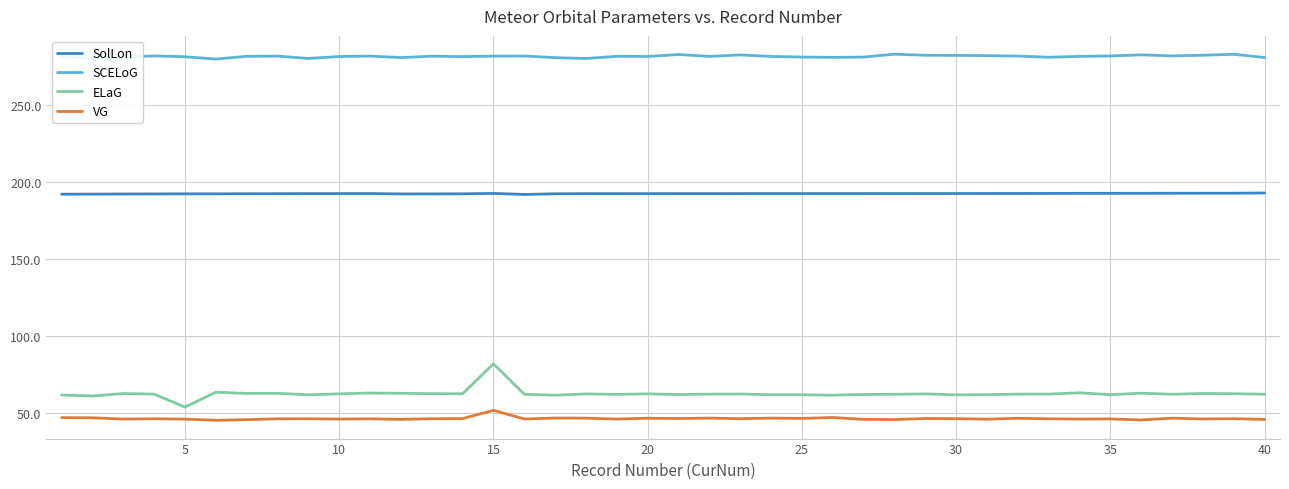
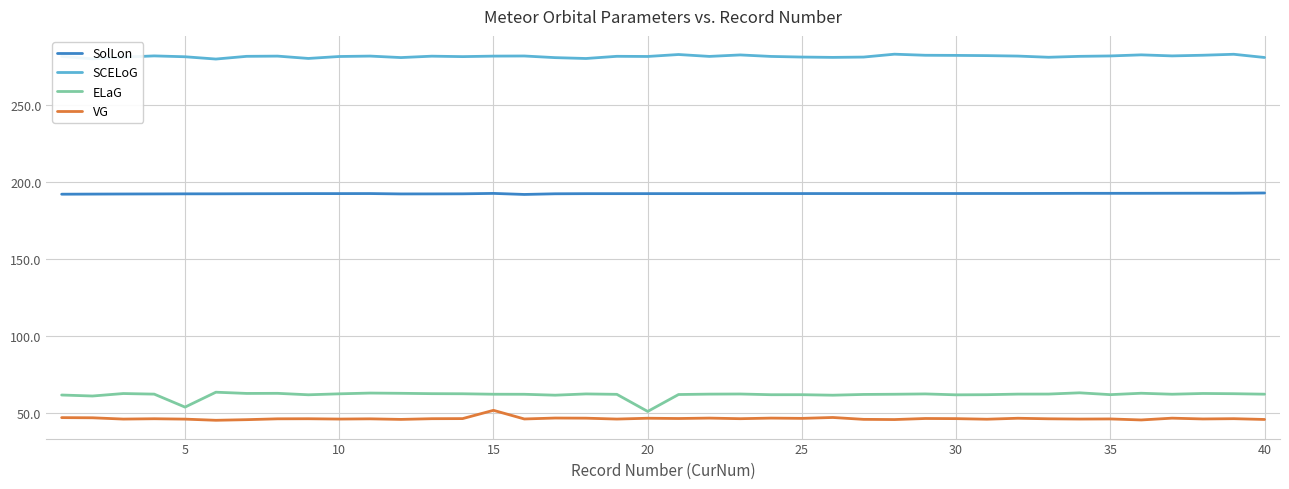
  {
    "ELaG": {
      "5": 54,
      "10": 62,
-     "15": 82,
-     "20": 62,
+     "15": 62,
+     "20": 51,
      "25": 62,
      "30": 62,
      "35": 62,
      "40": 62
    },
    "VG": {
      "5": 46,
      "10": 46,
      "15": 51,
      "20": 46,
      "25": 46,
      "30": 46,
      "35": 46,
      "40": 45
    }
  }
